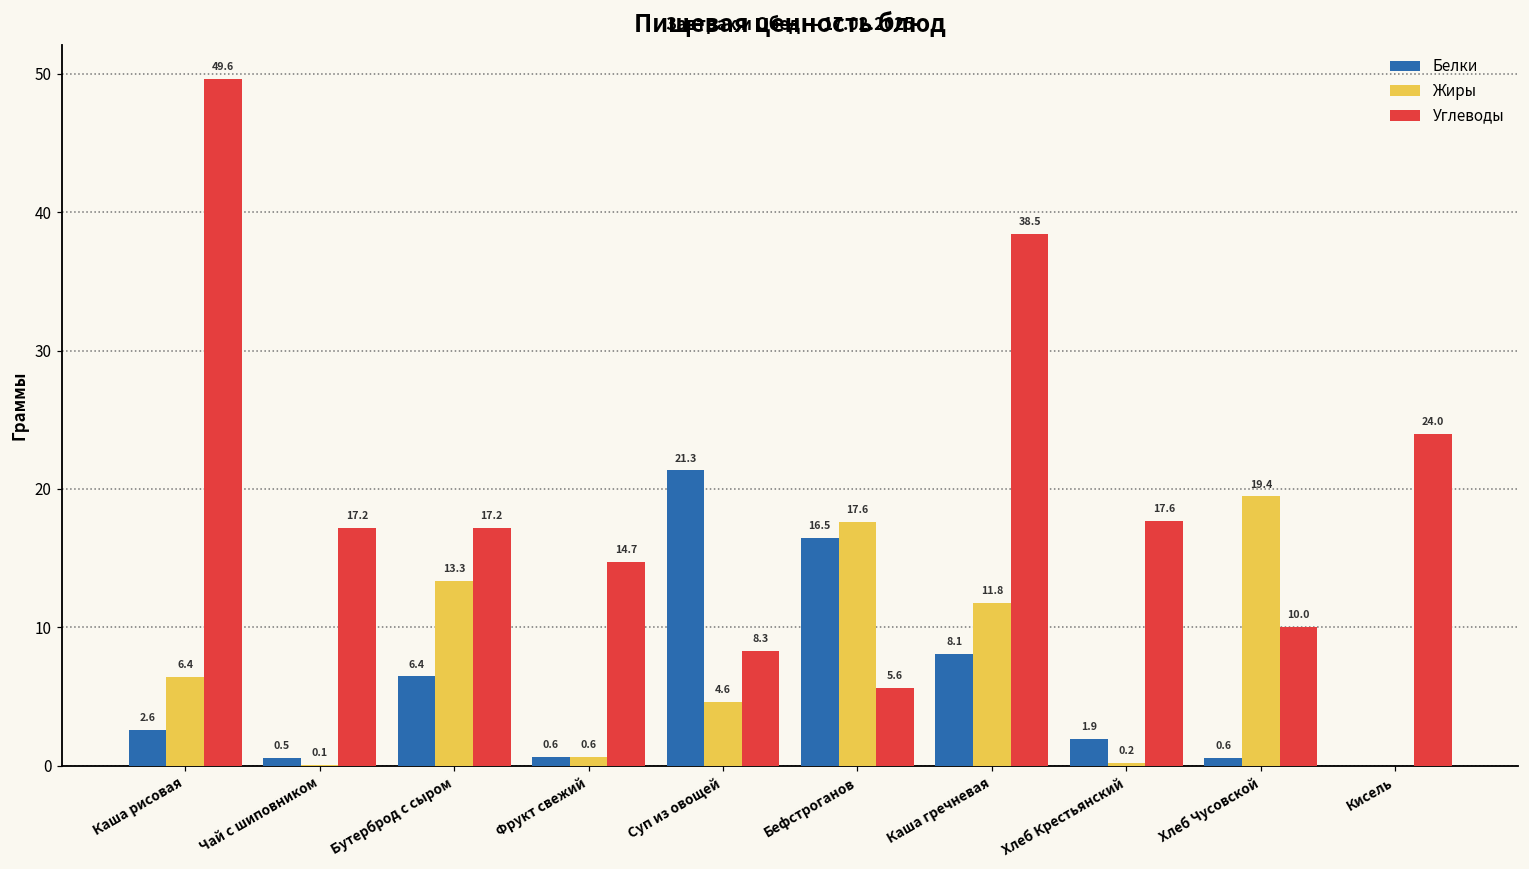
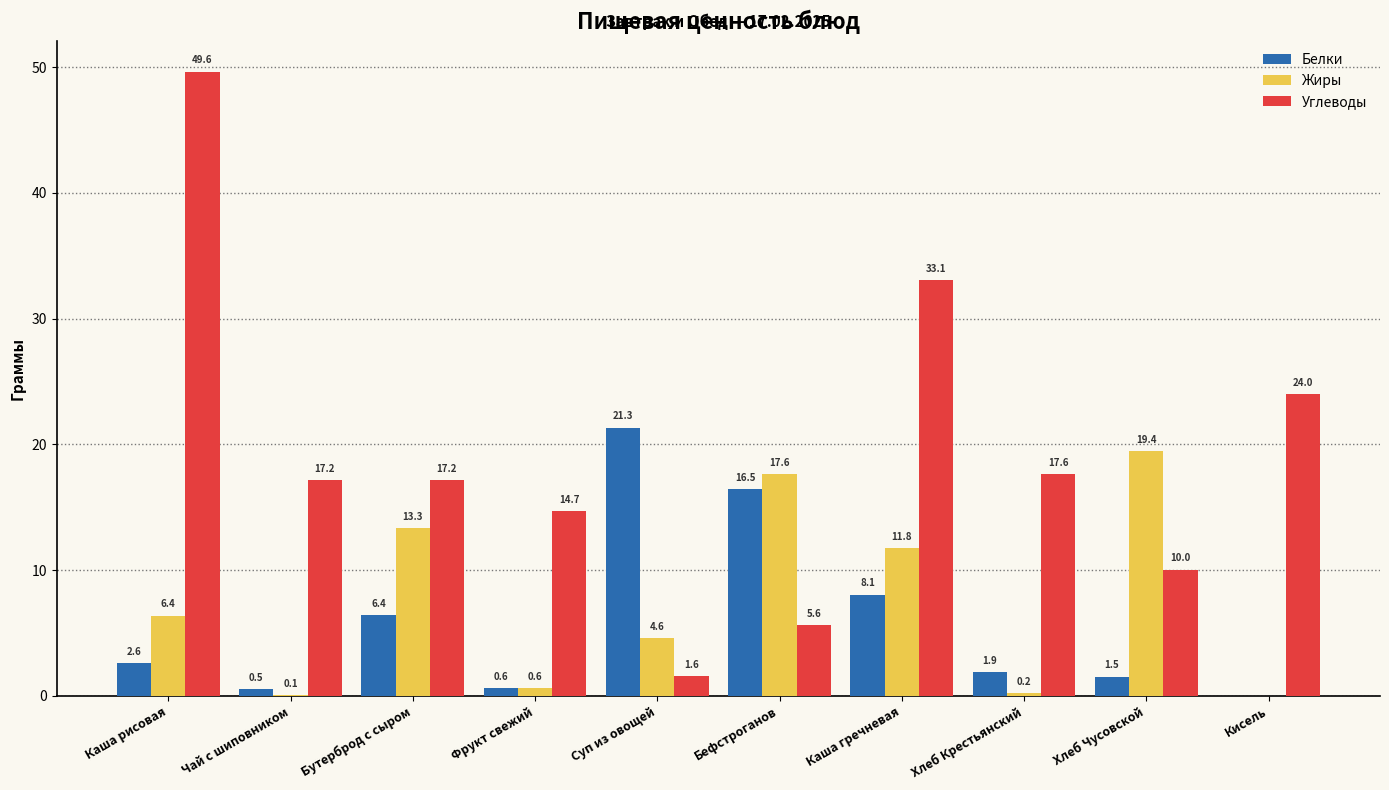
  {
    "Белки": {
      "Каша рисовая": 2.6,
      "Чай с шиповником": 0.5,
      "Бутерброд с сыром": 6.4,
      "Фрукт свежий": 0.6,
      "Суп из овощей": 21.3,
      "Бефстроганов": 16.5,
      "Каша гречневая": 8.1,
      "Хлеб Крестьянский": 1.9,
-     "Хлеб Чусовской": 0.6
+     "Хлеб Чусовской": 1.5
    },
    "Жиры": {
      "Каша рисовая": 6.4,
      "Чай с шиповником": 0.1,
      "Бутерброд с сыром": 13.3,
      "Фрукт свежий": 0.6,
      "Суп из овощей": 4.6,
      "Бефстроганов": 17.6,
      "Каша гречневая": 11.8,
      "Хлеб Крестьянский": 0.2,
      "Хлеб Чусовской": 19.4
    },
    "Углеводы": {
      "Каша рисовая": 49.6,
      "Чай с шиповником": 17.2,
      "Бутерброд с сыром": 17.2,
      "Фрукт свежий": 14.7,
-     "Суп из овощей": 8.3,
+     "Суп из овощей": 1.6,
      "Бефстроганов": 5.6,
-     "Каша гречневая": 38.5,
+     "Каша гречневая": 33.1,
      "Хлеб Крестьянский": 17.6,
      "Хлеб Чусовской": 10.0,
      "Кисель": 24.0
    }
  }
